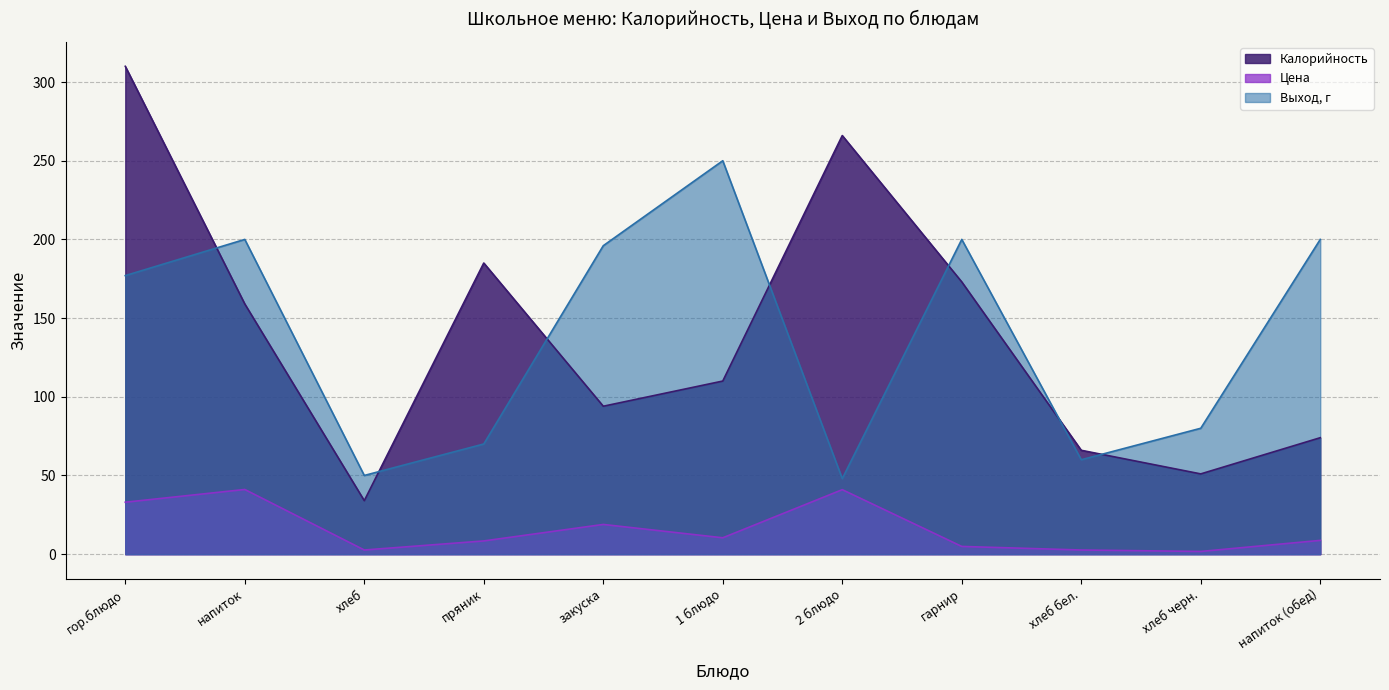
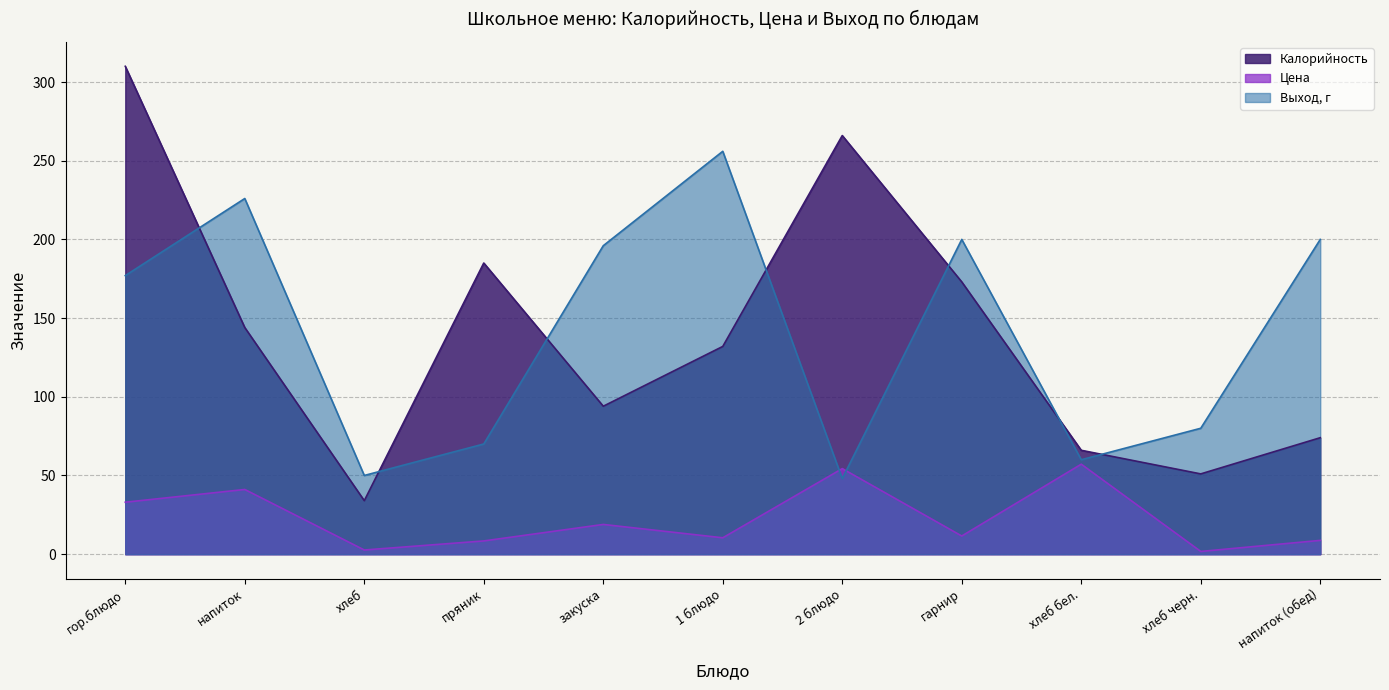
  {
    "Калорийность": {
      "гор.блюдо": 310,
-     "напиток": 159,
+     "напиток": 144,
      "хлеб": 34,
      "пряник": 185,
      "закуска": 94,
-     "1 блюдо": 110,
+     "1 блюдо": 132,
      "2 блюдо": 266,
      "гарнир": 173,
      "хлеб бел.": 66,
      "хлеб черн.": 51,
      "напиток (обед)": 74
    },
    "Цена": {
      "гор.блюдо": 33,
      "напиток": 41,
      "хлеб": 3,
      "пряник": 8,
      "закуска": 19,
      "1 блюдо": 10,
-     "2 блюдо": 41,
-     "гарнир": 5,
-     "хлеб бел.": 3,
+     "2 блюдо": 54,
+     "гарнир": 12,
+     "хлеб бел.": 57,
      "хлеб черн.": 2,
      "напиток (обед)": 9
    },
    "Выход, г": {
      "гор.блюдо": 177,
-     "напиток": 200,
+     "напиток": 226,
      "хлеб": 50,
      "пряник": 70,
      "закуска": 196,
-     "1 блюдо": 250,
+     "1 блюдо": 256,
      "2 блюдо": 48,
      "гарнир": 200,
      "хлеб бел.": 60,
      "хлеб черн.": 80,
      "напиток (обед)": 200
    }
  }
